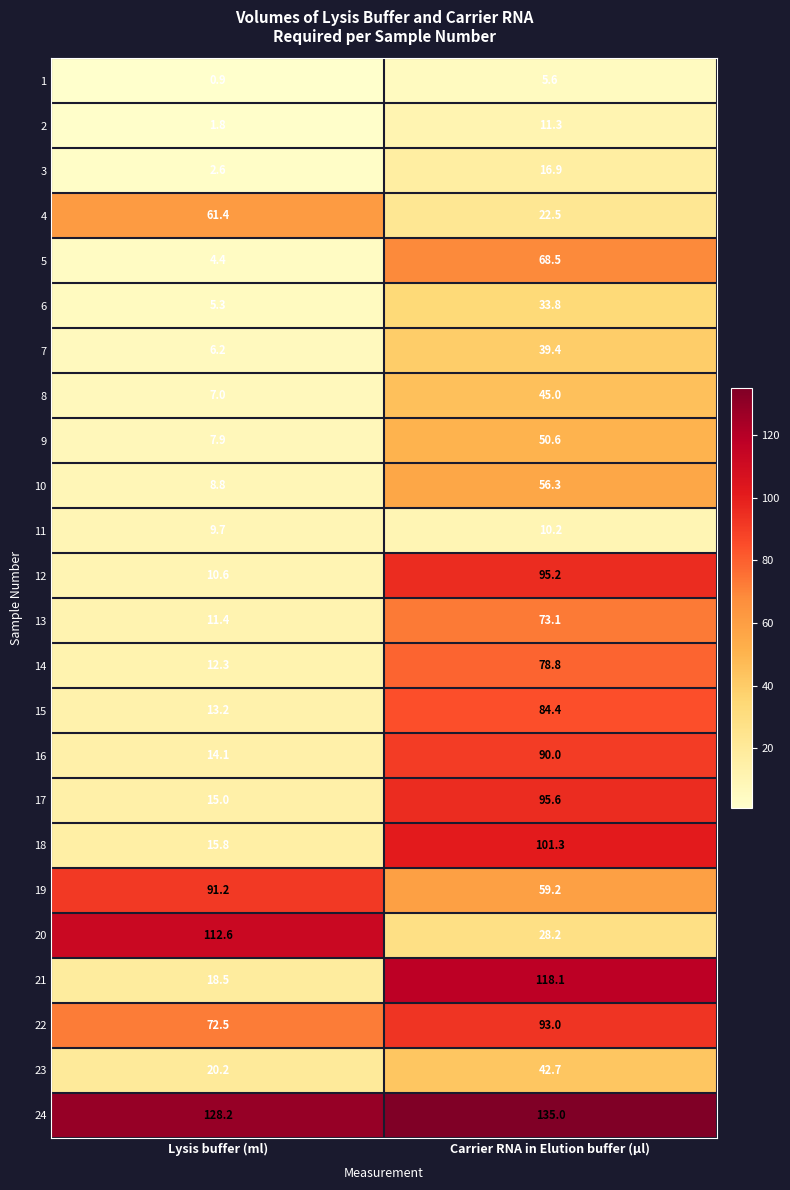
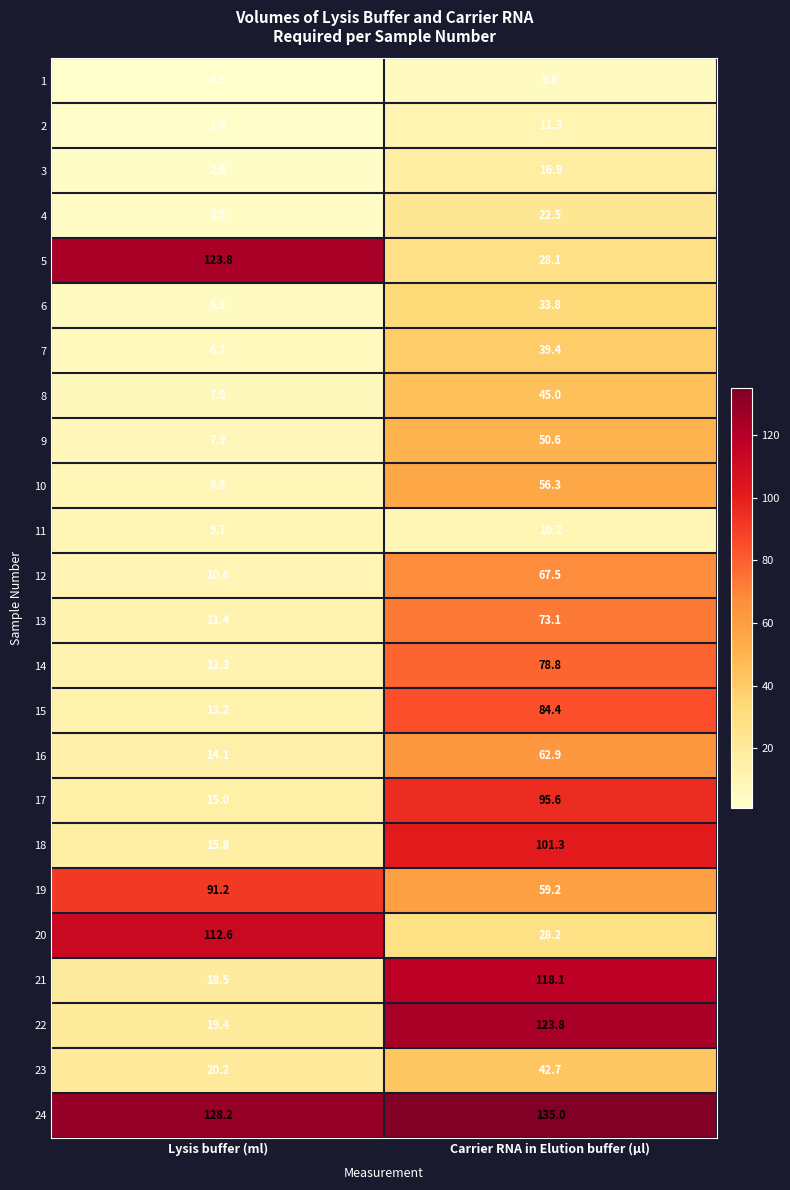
  {
    "1": {
      "Lysis buffer (ml)": 0.9,
      "Carrier RNA in Elution buffer (μl)": 5.6
    },
    "2": {
      "Lysis buffer (ml)": 1.8,
      "Carrier RNA in Elution buffer (μl)": 11.3
    },
    "3": {
      "Lysis buffer (ml)": 2.6,
      "Carrier RNA in Elution buffer (μl)": 16.9
    },
    "4": {
-     "Lysis buffer (ml)": 61.4,
+     "Lysis buffer (ml)": 3.5,
      "Carrier RNA in Elution buffer (μl)": 22.5
    },
    "5": {
-     "Lysis buffer (ml)": 4.4,
-     "Carrier RNA in Elution buffer (μl)": 68.5
+     "Lysis buffer (ml)": 123.8,
+     "Carrier RNA in Elution buffer (μl)": 28.1
    },
    "6": {
      "Lysis buffer (ml)": 5.3,
      "Carrier RNA in Elution buffer (μl)": 33.8
    },
    "7": {
      "Lysis buffer (ml)": 6.2,
      "Carrier RNA in Elution buffer (μl)": 39.4
    },
    "8": {
      "Lysis buffer (ml)": 7.0,
      "Carrier RNA in Elution buffer (μl)": 45.0
    },
    "9": {
      "Lysis buffer (ml)": 7.9,
      "Carrier RNA in Elution buffer (μl)": 50.6
    },
    "10": {
      "Lysis buffer (ml)": 8.8,
      "Carrier RNA in Elution buffer (μl)": 56.3
    },
    "11": {
      "Lysis buffer (ml)": 9.7,
      "Carrier RNA in Elution buffer (μl)": 10.2
    },
    "12": {
      "Lysis buffer (ml)": 10.6,
-     "Carrier RNA in Elution buffer (μl)": 95.2
+     "Carrier RNA in Elution buffer (μl)": 67.5
    },
    "13": {
      "Lysis buffer (ml)": 11.4,
      "Carrier RNA in Elution buffer (μl)": 73.1
    },
    "14": {
      "Lysis buffer (ml)": 12.3,
      "Carrier RNA in Elution buffer (μl)": 78.8
    },
    "15": {
      "Lysis buffer (ml)": 13.2,
      "Carrier RNA in Elution buffer (μl)": 84.4
    },
    "16": {
      "Lysis buffer (ml)": 14.1,
-     "Carrier RNA in Elution buffer (μl)": 90.0
+     "Carrier RNA in Elution buffer (μl)": 62.9
    },
    "17": {
      "Lysis buffer (ml)": 15.0,
      "Carrier RNA in Elution buffer (μl)": 95.6
    },
    "18": {
      "Lysis buffer (ml)": 15.8,
      "Carrier RNA in Elution buffer (μl)": 101.3
    },
    "19": {
      "Lysis buffer (ml)": 91.2,
      "Carrier RNA in Elution buffer (μl)": 59.2
    },
    "20": {
      "Lysis buffer (ml)": 112.6,
      "Carrier RNA in Elution buffer (μl)": 28.2
    },
    "21": {
      "Lysis buffer (ml)": 18.5,
      "Carrier RNA in Elution buffer (μl)": 118.1
    },
    "22": {
-     "Lysis buffer (ml)": 72.5,
-     "Carrier RNA in Elution buffer (μl)": 93.0
+     "Lysis buffer (ml)": 19.4,
+     "Carrier RNA in Elution buffer (μl)": 123.8
    },
    "23": {
      "Lysis buffer (ml)": 20.2,
      "Carrier RNA in Elution buffer (μl)": 42.7
    },
    "24": {
      "Lysis buffer (ml)": 128.2,
      "Carrier RNA in Elution buffer (μl)": 135.0
    }
  }
